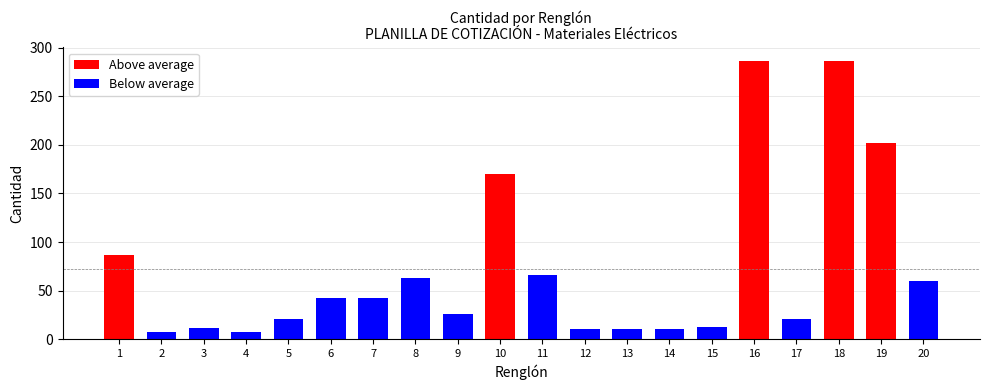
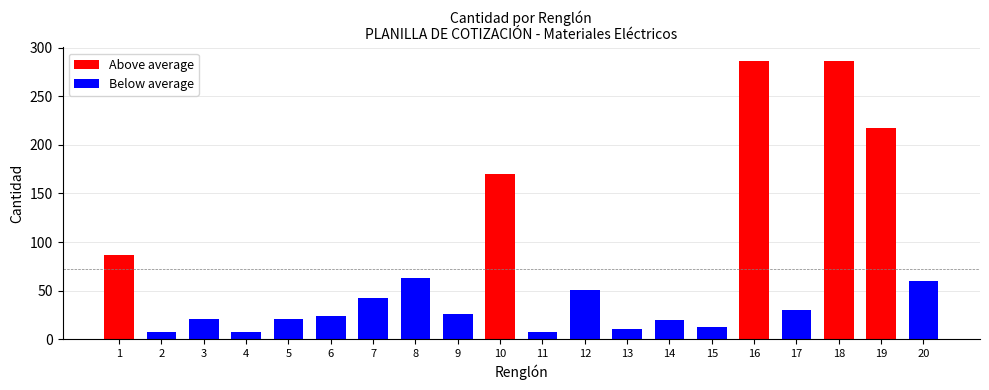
  {
    "Above average": {
      "1": 90,
      "2": 0,
      "3": 0,
      "4": 0,
      "5": 0,
      "6": 0,
      "7": 0,
      "8": 0,
      "9": 0,
      "10": 170,
      "11": 0,
      "12": 0,
      "13": 0,
      "14": 0,
      "15": 0,
      "16": 290,
      "17": 0,
      "18": 290,
-     "19": 200,
+     "19": 220,
      "20": 0
    },
    "Below average": {
      "1": 0,
      "2": 10,
-     "3": 10,
+     "3": 20,
      "4": 10,
      "5": 20,
-     "6": 40,
+     "6": 20,
      "7": 40,
      "8": 60,
      "9": 30,
      "10": 0,
-     "11": 70,
-     "12": 10,
+     "11": 10,
+     "12": 50,
      "13": 10,
-     "14": 10,
+     "14": 20,
      "15": 10,
      "16": 0,
-     "17": 20,
+     "17": 30,
      "18": 0,
      "19": 0,
      "20": 60
    }
  }
